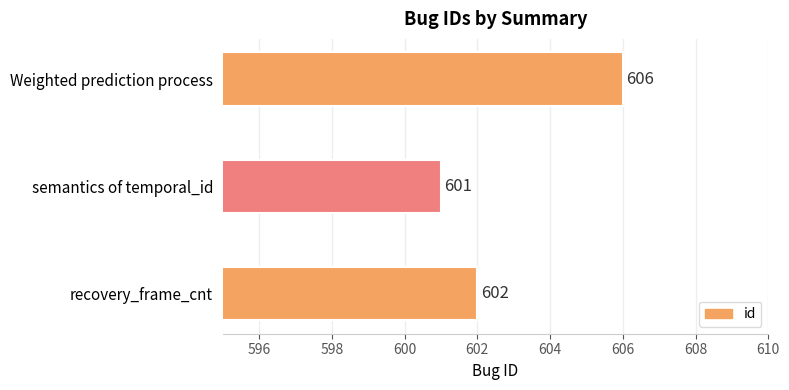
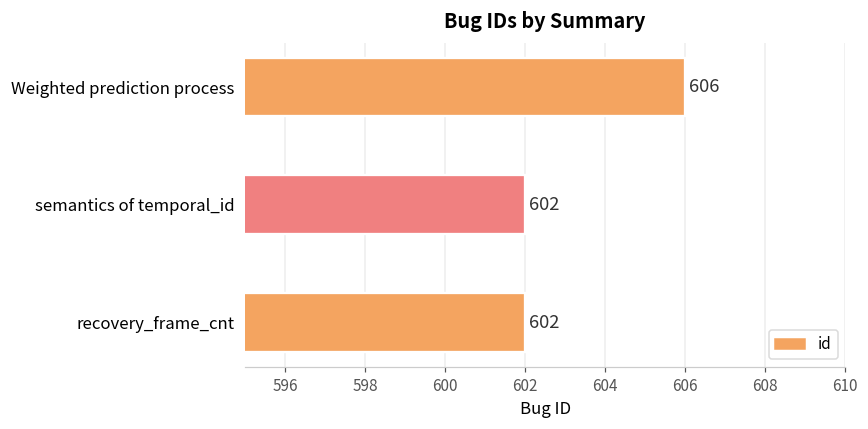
  {
    "Weighted prediction process": 606,
-   "semantics of temporal_id": 601,
+   "semantics of temporal_id": 602,
    "recovery_frame_cnt": 602
  }
